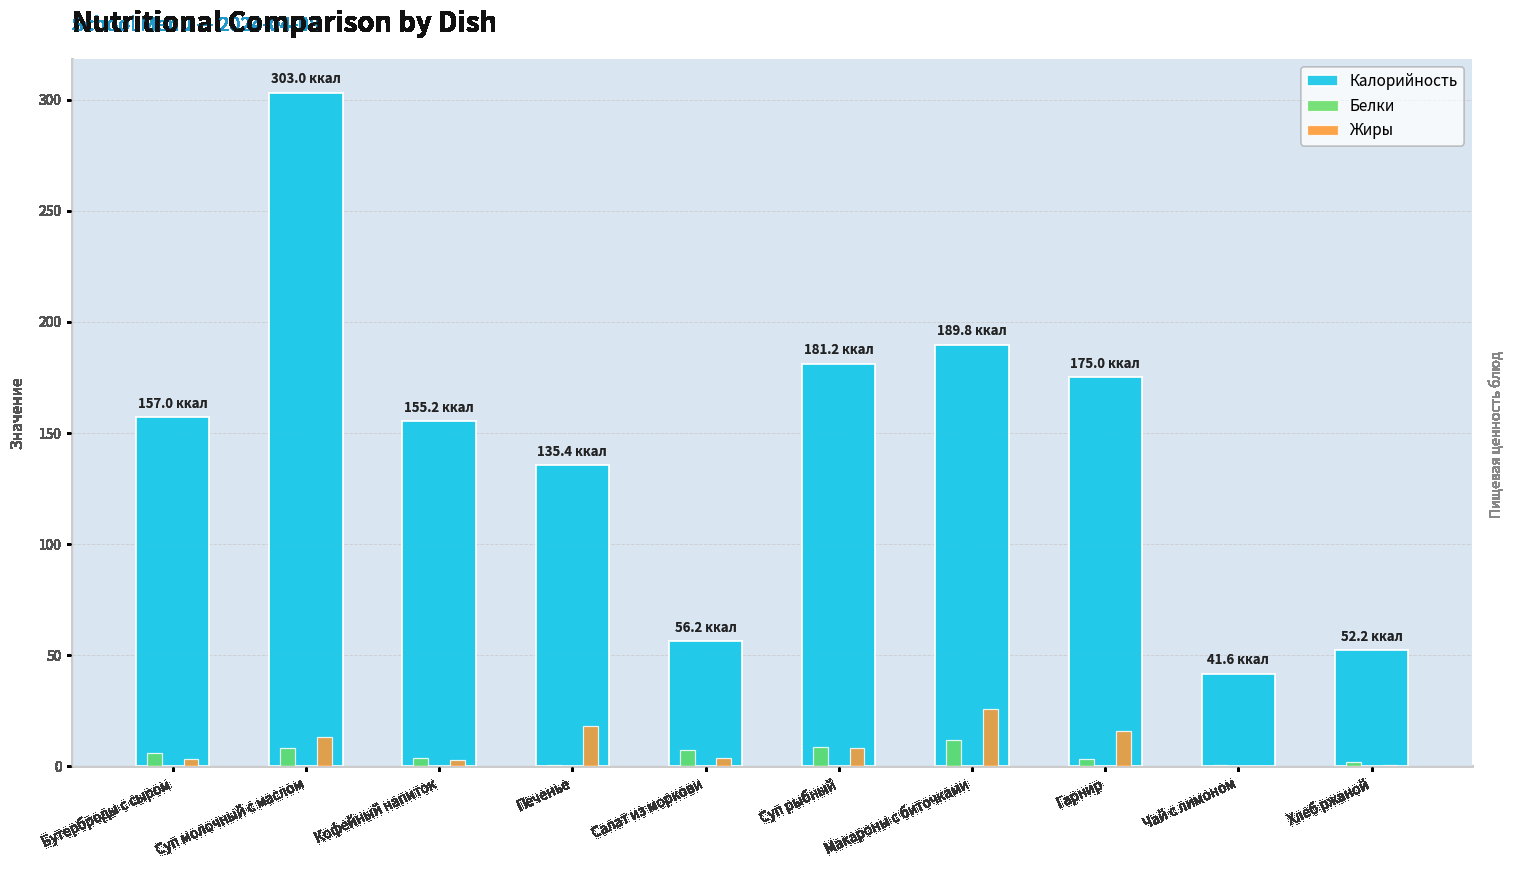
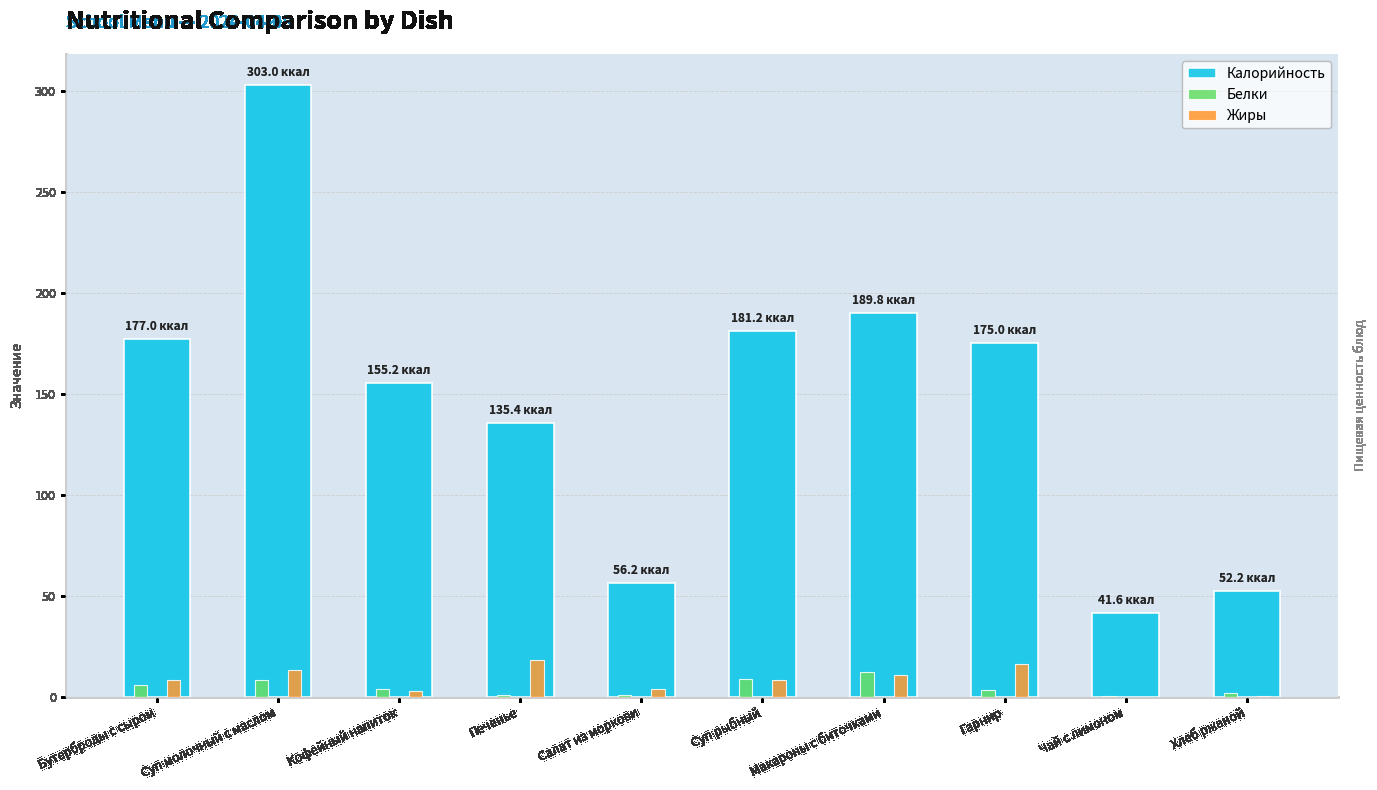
  {
    "Калорийность": {
-     "Бутерброды с сыром": 157.0,
+     "Бутерброды с сыром": 177.0,
      "Суп молочный с маслом": 303.0,
      "Кофейный напиток": 155.2,
      "Печенье": 135.4,
      "Салат из моркови": 56.2,
      "Суп рыбный": 181.2,
      "Макароны с биточками": 189.8,
      "Гарнир": 175.0,
      "Чай с лимоном": 41.6,
      "Хлеб ржаной": 52.2
    },
    "Белки": {
-     "Салат из моркови": 7
+     "Салат из моркови": 1
    },
    "Жиры": {
-     "Бутерброды с сыром": 4,
-     "Макароны с биточками": 26,
+     "Бутерброды с сыром": 8,
+     "Макароны с биточками": 11,
      "Чай с лимоном": 0
    }
  }
